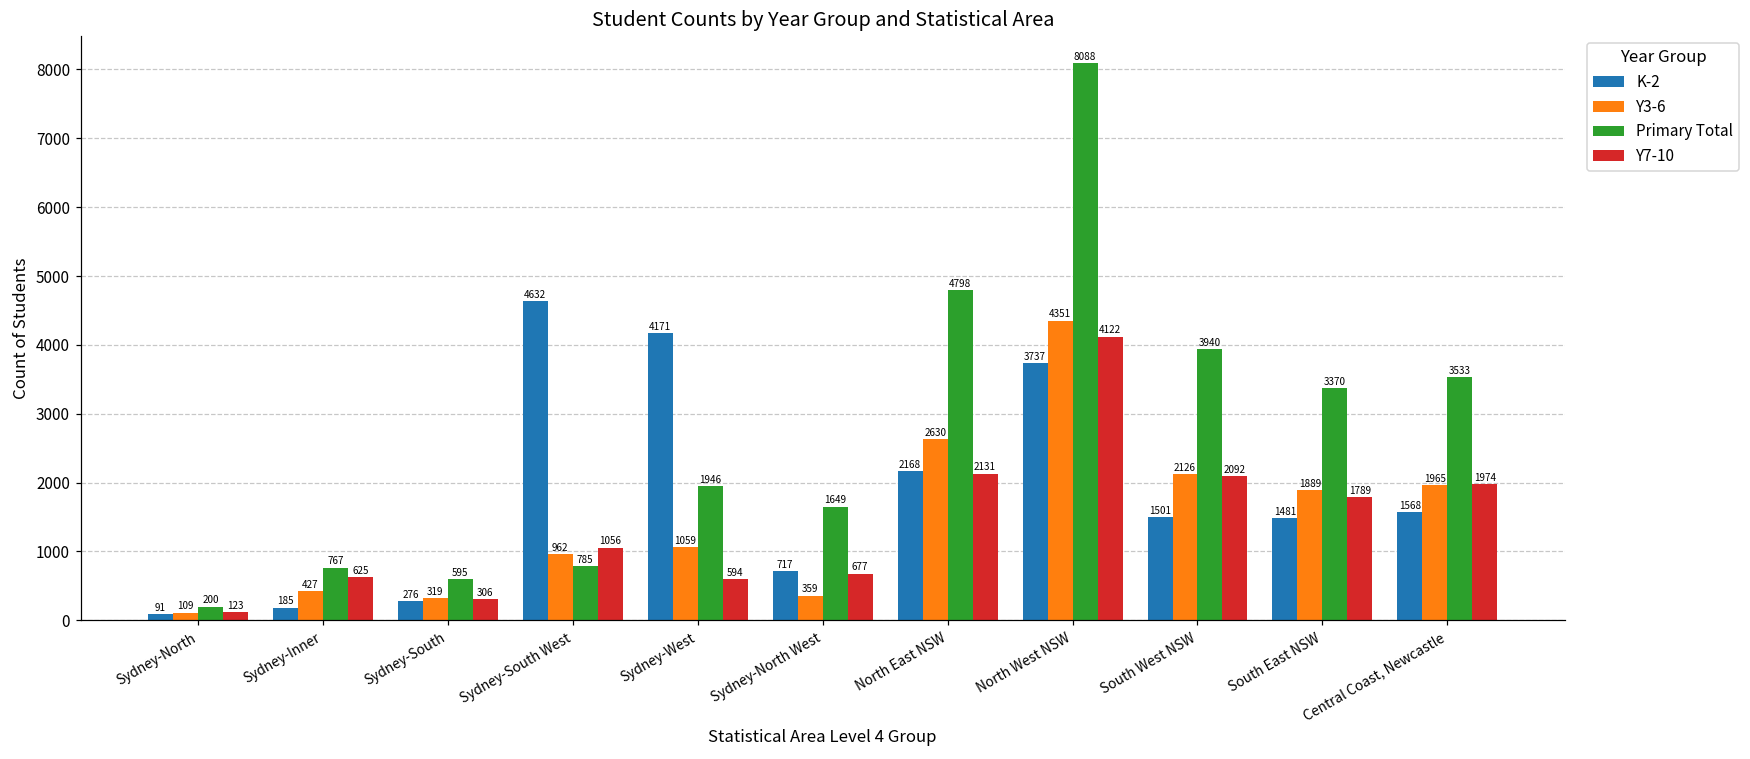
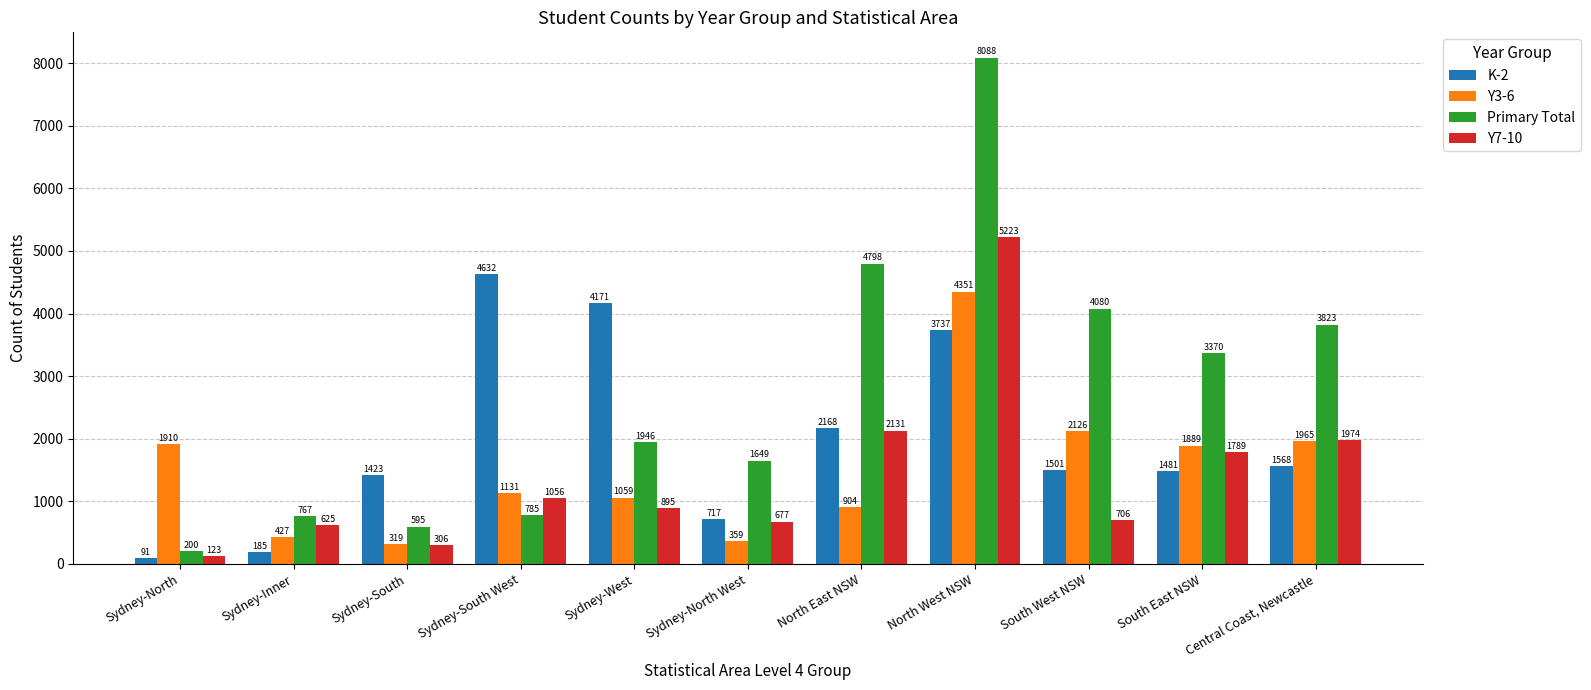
  {
    "K-2": {
      "Sydney-North": 91,
      "Sydney-Inner": 185,
-     "Sydney-South": 276,
+     "Sydney-South": 1423,
      "Sydney-South West": 4632,
      "Sydney-West": 4171,
      "Sydney-North West": 717,
      "North East NSW": 2168,
      "North West NSW": 3737,
      "South West NSW": 1501,
      "South East NSW": 1481,
      "Central Coast, Newcastle": 1568
    },
    "Y3-6": {
-     "Sydney-North": 109,
+     "Sydney-North": 1910,
      "Sydney-Inner": 427,
      "Sydney-South": 319,
-     "Sydney-South West": 962,
+     "Sydney-South West": 1131,
      "Sydney-West": 1059,
      "Sydney-North West": 359,
-     "North East NSW": 2630,
+     "North East NSW": 904,
      "North West NSW": 4351,
      "South West NSW": 2126,
      "South East NSW": 1889,
      "Central Coast, Newcastle": 1965
    },
    "Primary Total": {
      "Sydney-North": 200,
      "Sydney-Inner": 767,
      "Sydney-South": 595,
      "Sydney-South West": 785,
      "Sydney-West": 1946,
      "Sydney-North West": 1649,
      "North East NSW": 4798,
      "North West NSW": 8088,
-     "South West NSW": 3940,
+     "South West NSW": 4080,
      "South East NSW": 3370,
-     "Central Coast, Newcastle": 3533
+     "Central Coast, Newcastle": 3823
    },
    "Y7-10": {
      "Sydney-North": 123,
      "Sydney-Inner": 625,
      "Sydney-South": 306,
      "Sydney-South West": 1056,
-     "Sydney-West": 594,
+     "Sydney-West": 895,
      "Sydney-North West": 677,
      "North East NSW": 2131,
-     "North West NSW": 4122,
-     "South West NSW": 2092,
+     "North West NSW": 5223,
+     "South West NSW": 706,
      "South East NSW": 1789,
      "Central Coast, Newcastle": 1974
    }
  }
